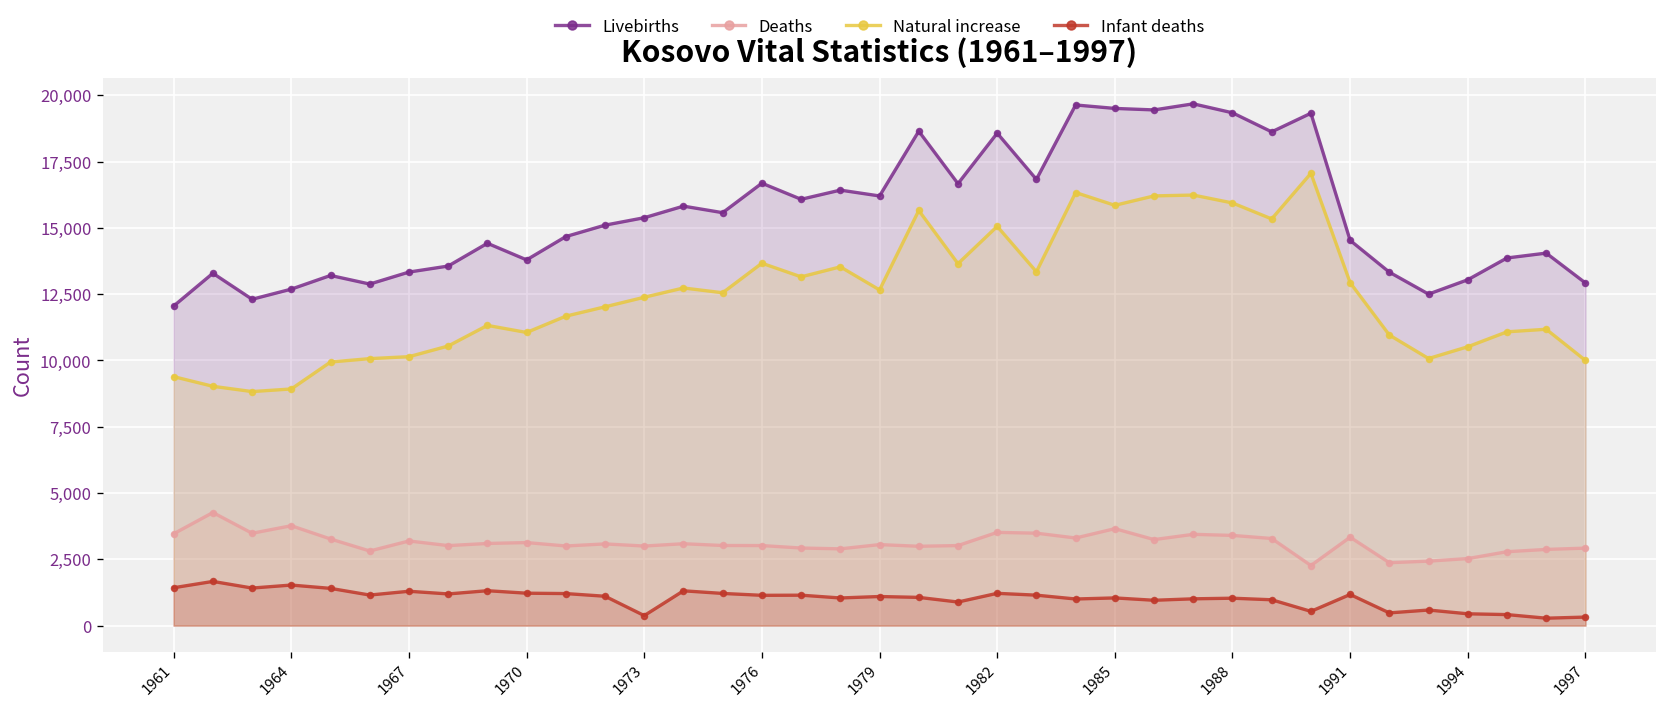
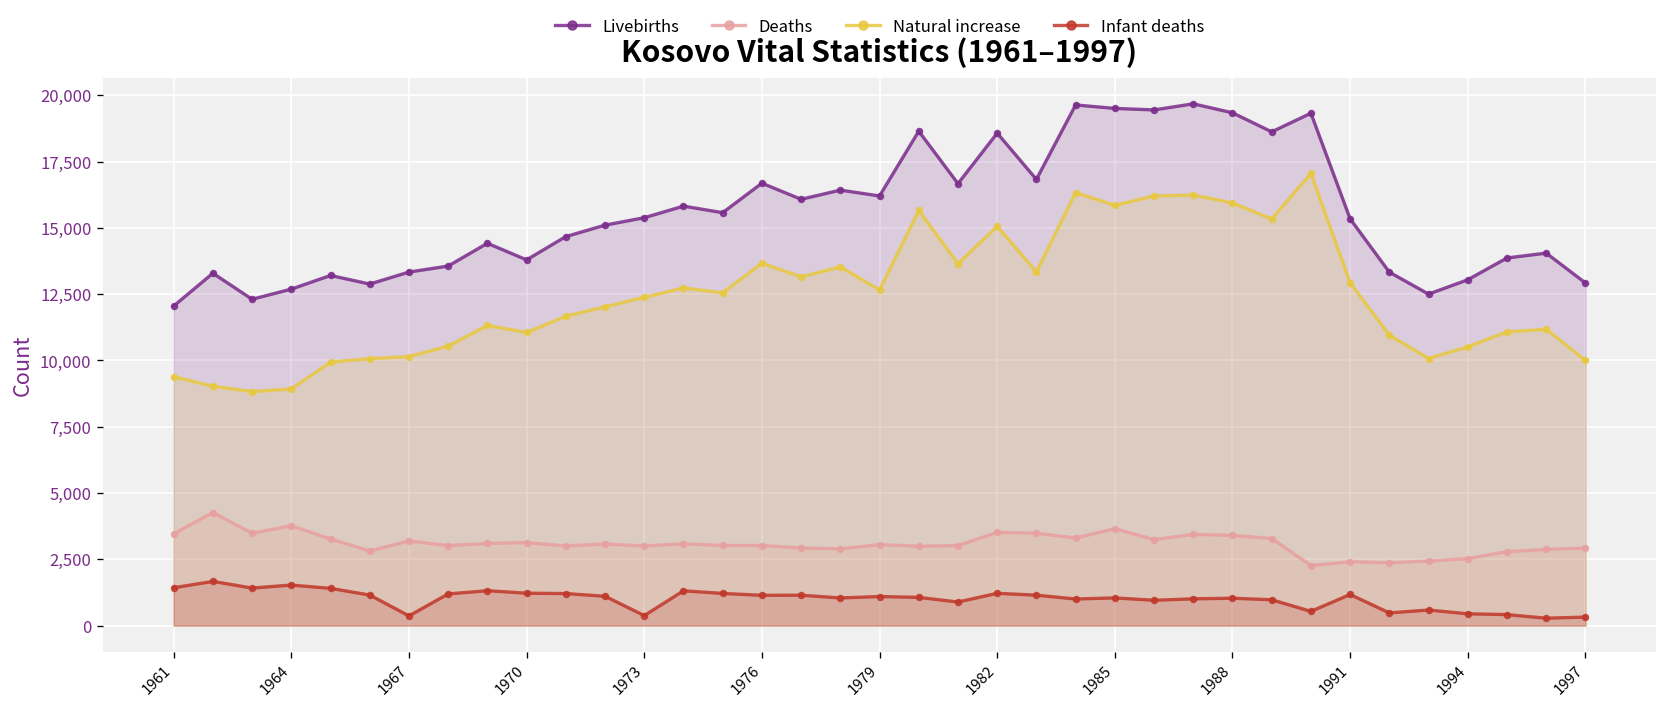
  {
    "Livebirths": {
      "1961": "12,100",
      "1964": "12,700",
      "1967": "13,300",
      "1970": "13,800",
      "1973": "15,400",
      "1976": "16,700",
      "1979": "16,200",
      "1982": "18,600",
      "1985": "19,500",
      "1988": "19,300",
-     "1991": "14,500",
+     "1991": "15,300",
      "1994": "13,000",
      "1997": "12,900"
    },
    "Deaths": {
      "1961": "3,500",
      "1964": "3,800",
      "1967": "3,200",
      "1970": "3,100",
      "1973": "3,000",
      "1976": "3,000",
      "1979": "3,100",
      "1982": "3,500",
      "1985": "3,700",
      "1988": "3,400",
-     "1991": "3,300",
+     "1991": "2,400",
      "1994": "2,500",
      "1997": "2,900"
    },
    "Natural increase": {
      "1961": "9,400",
      "1964": "8,900",
      "1967": "10,100",
      "1970": "11,100",
      "1973": "12,400",
      "1976": "13,700",
      "1979": "12,700",
      "1982": "15,100",
      "1985": "15,900",
      "1988": "15,900",
      "1991": "12,900",
      "1994": "10,500",
      "1997": "10,000"
    },
    "Infant deaths": {
      "1961": "1,400",
      "1964": "1,500",
-     "1967": "1,300",
+     "1967": "400",
      "1970": "1,200",
      "1973": "400",
      "1976": "1,100",
      "1979": "1,100",
      "1982": "1,200",
      "1985": "1,000",
      "1988": "1,000",
      "1991": "1,200",
      "1994": "400",
      "1997": "300"
    }
  }
